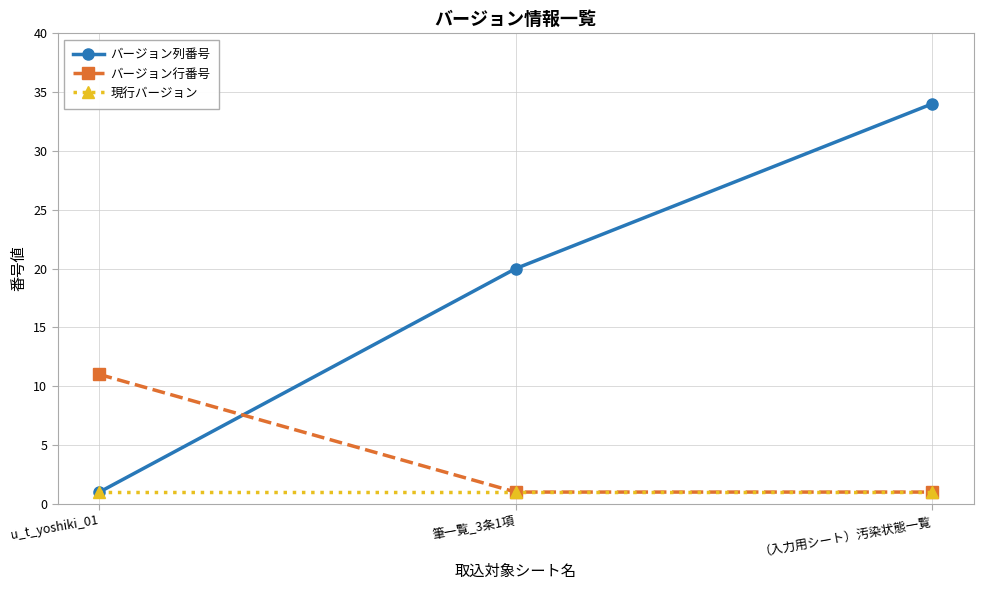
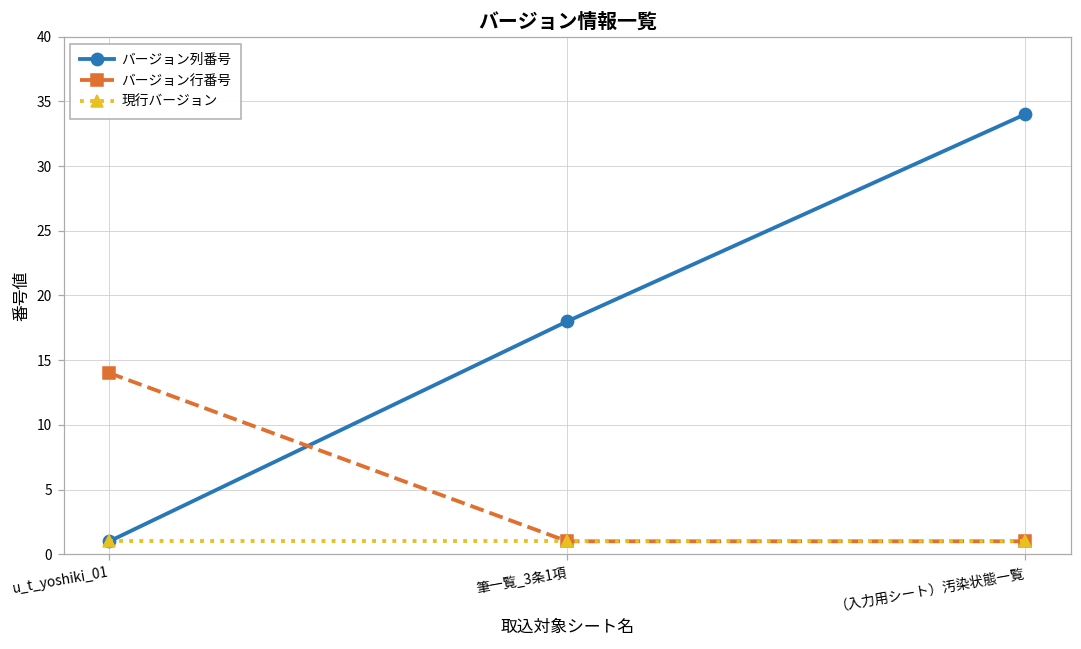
  {
    "バージョン列番号": {
-     "筆一覧_3条1項": 20,
+     "筆一覧_3条1項": 18,
      "（入力用シート）汚染状態一覧": 34
    },
    "バージョン行番号": {
-     "u_t_yoshiki_01": 11
+     "u_t_yoshiki_01": 14
    }
  }
